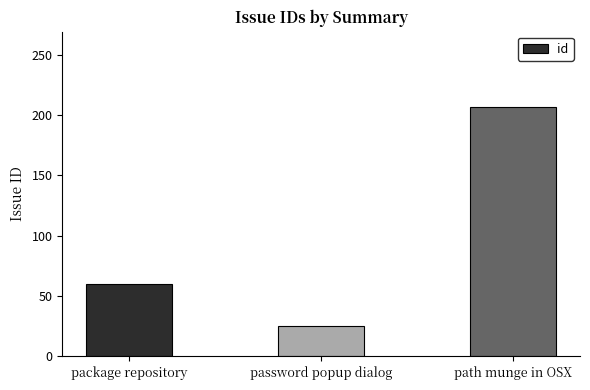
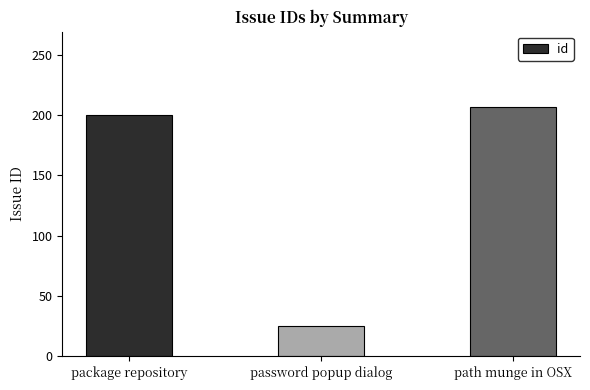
  {
-   "package repository": 60,
+   "package repository": 200,
    "password popup dialog": 25,
    "path munge in OSX": 207
  }
